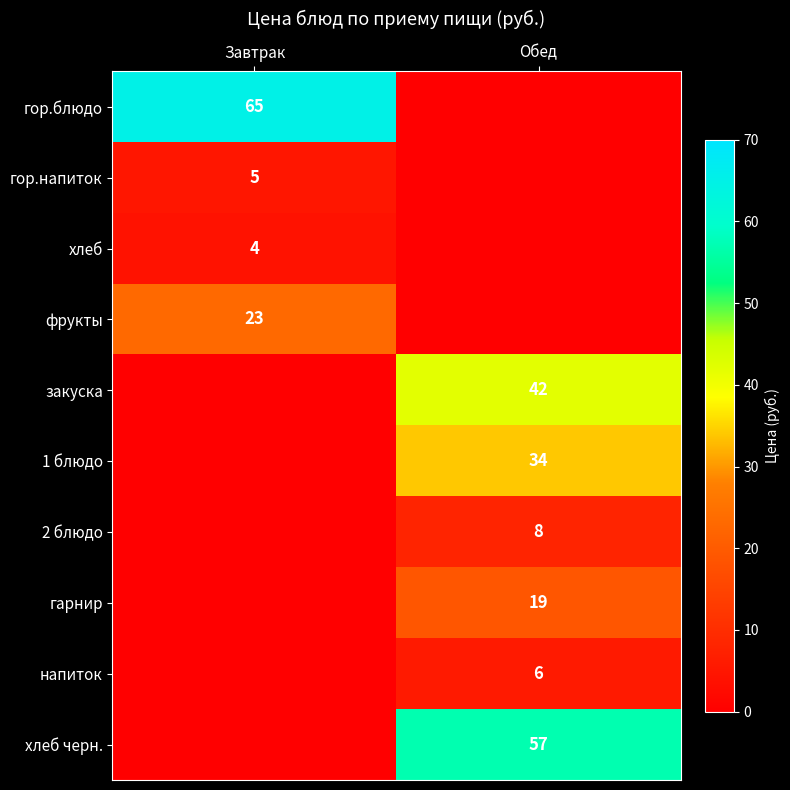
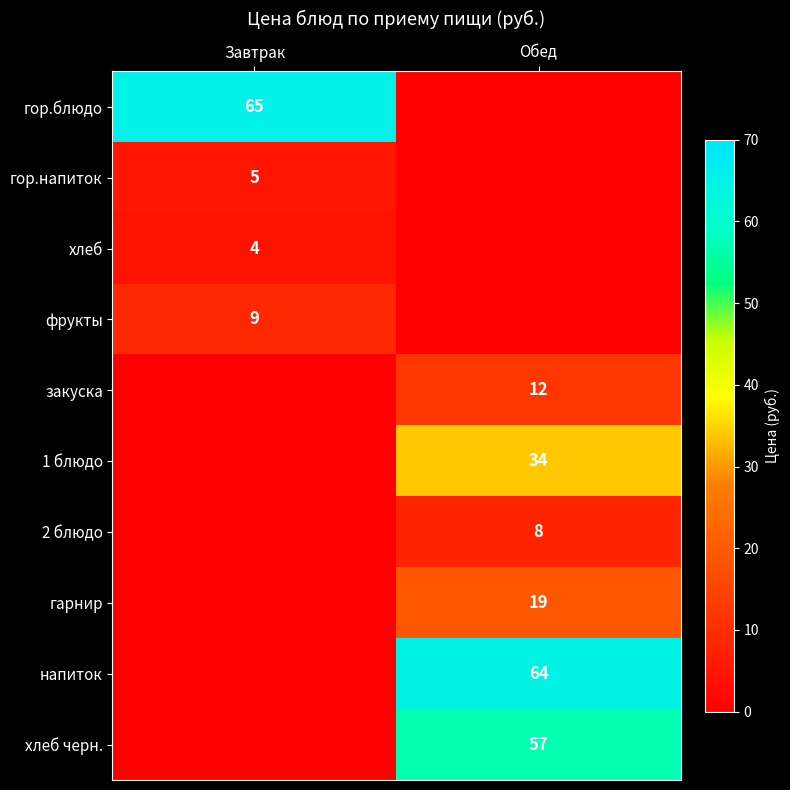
  {
    "гор.блюдо": {
      "Завтрак": 65
    },
    "гор.напиток": {
      "Завтрак": 5
    },
    "хлеб": {
      "Завтрак": 4
    },
    "фрукты": {
-     "Завтрак": 23
+     "Завтрак": 9
    },
    "закуска": {
-     "Обед": 42
+     "Обед": 12
    },
    "1 блюдо": {
      "Обед": 34
    },
    "2 блюдо": {
      "Обед": 8
    },
    "гарнир": {
      "Обед": 19
    },
    "напиток": {
-     "Обед": 6
+     "Обед": 64
    },
    "хлеб черн.": {
      "Обед": 57
    }
  }
